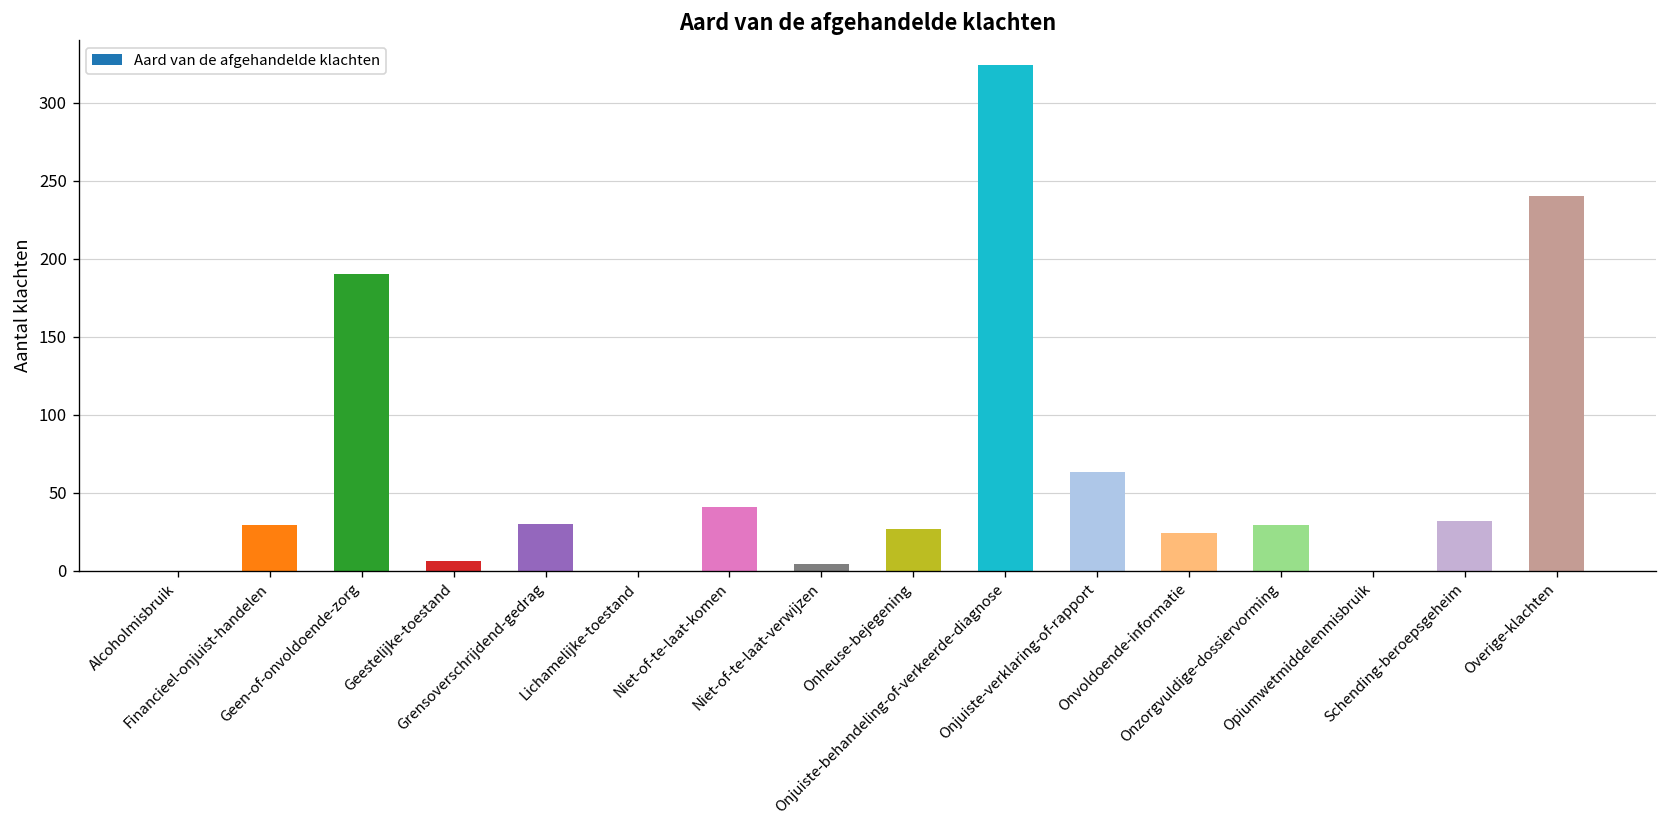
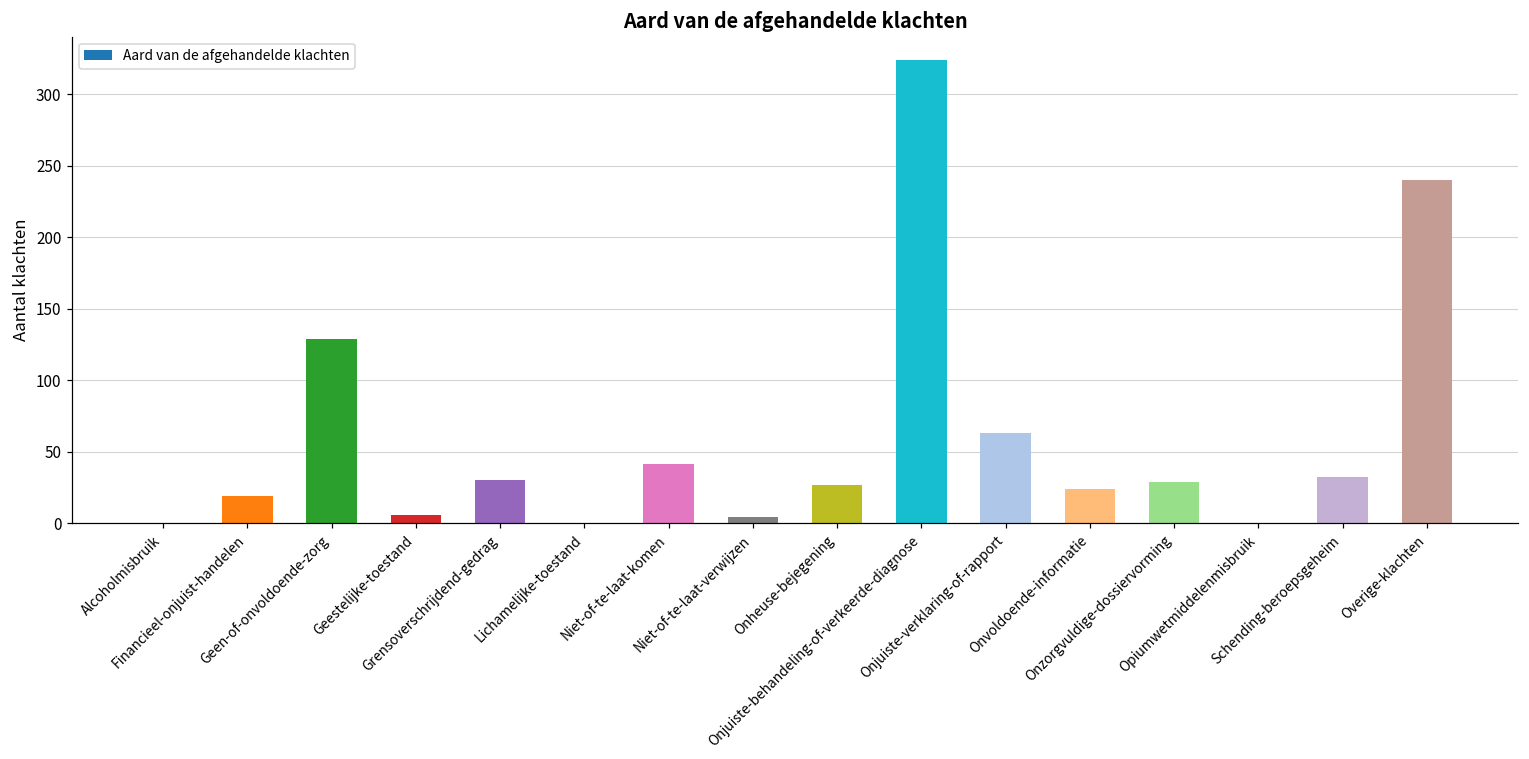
  {
    "Alcoholmisbruik": 0,
-   "Financieel-onjuist-handelen": 29,
-   "Geen-of-onvoldoende-zorg": 190,
+   "Financieel-onjuist-handelen": 19,
+   "Geen-of-onvoldoende-zorg": 129,
    "Geestelijke-toestand": 6,
    "Grensoverschrijdend-gedrag": 30,
    "Lichamelijke-toestand": 0,
    "Niet-of-te-laat-komen": 41,
    "Niet-of-te-laat-verwijzen": 4,
    "Onheuse-bejegening": 27,
    "Onjuiste-behandeling-of-verkeerde-diagnose": 324,
    "Onjuiste-verklaring-of-rapport": 63,
    "Onvoldoende-informatie": 24,
    "Onzorgvuldige-dossiervorming": 29,
    "Opiumwetmiddelenmisbruik": 0,
    "Schending-beroepsgeheim": 32,
    "Overige-klachten": 240
  }
